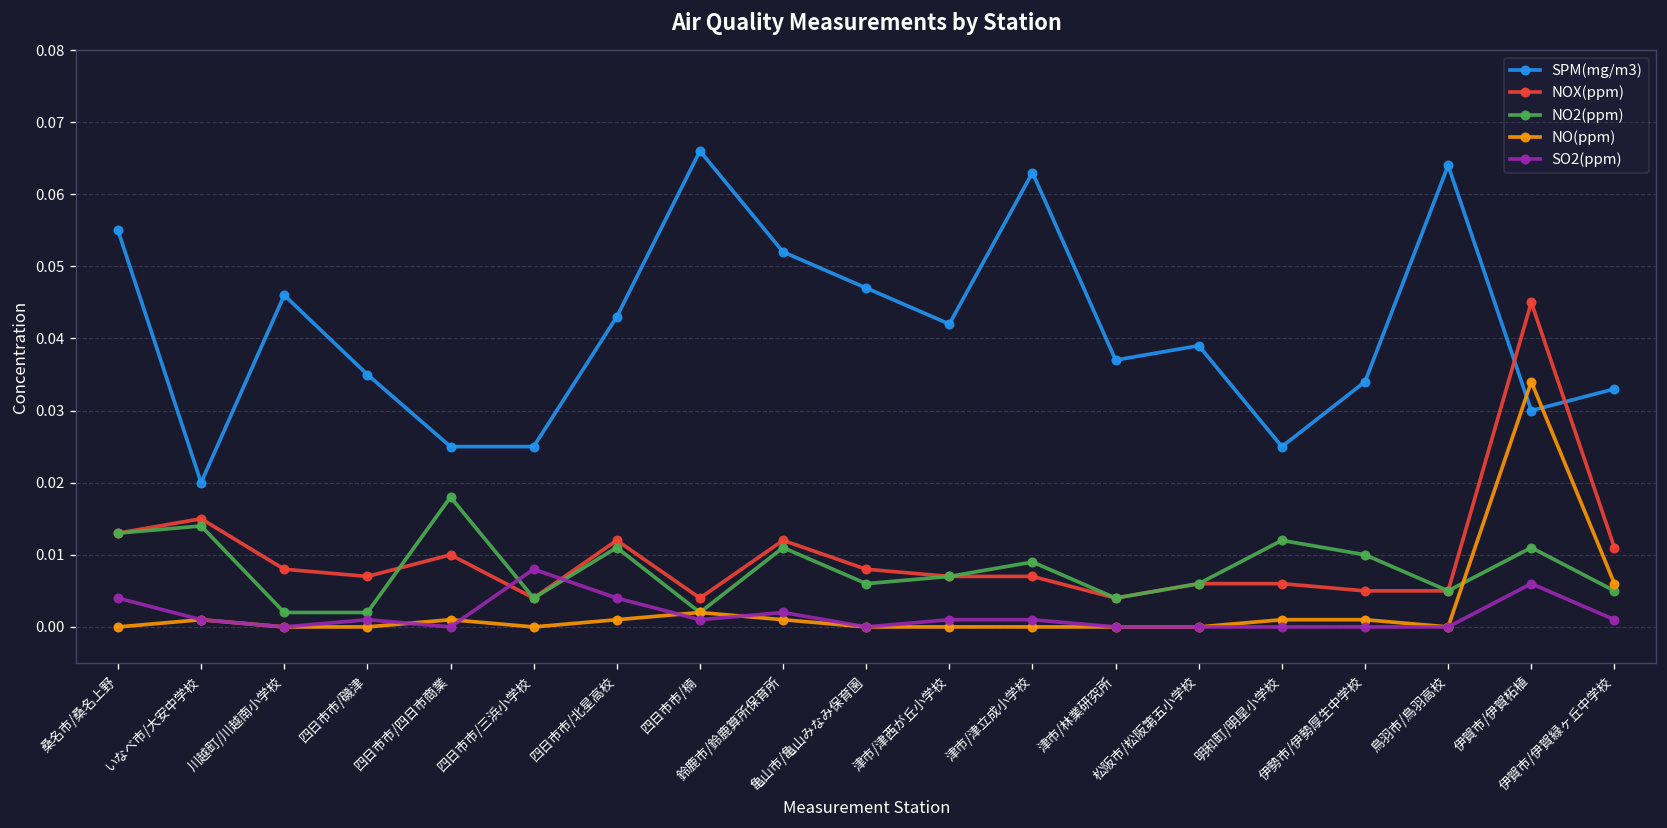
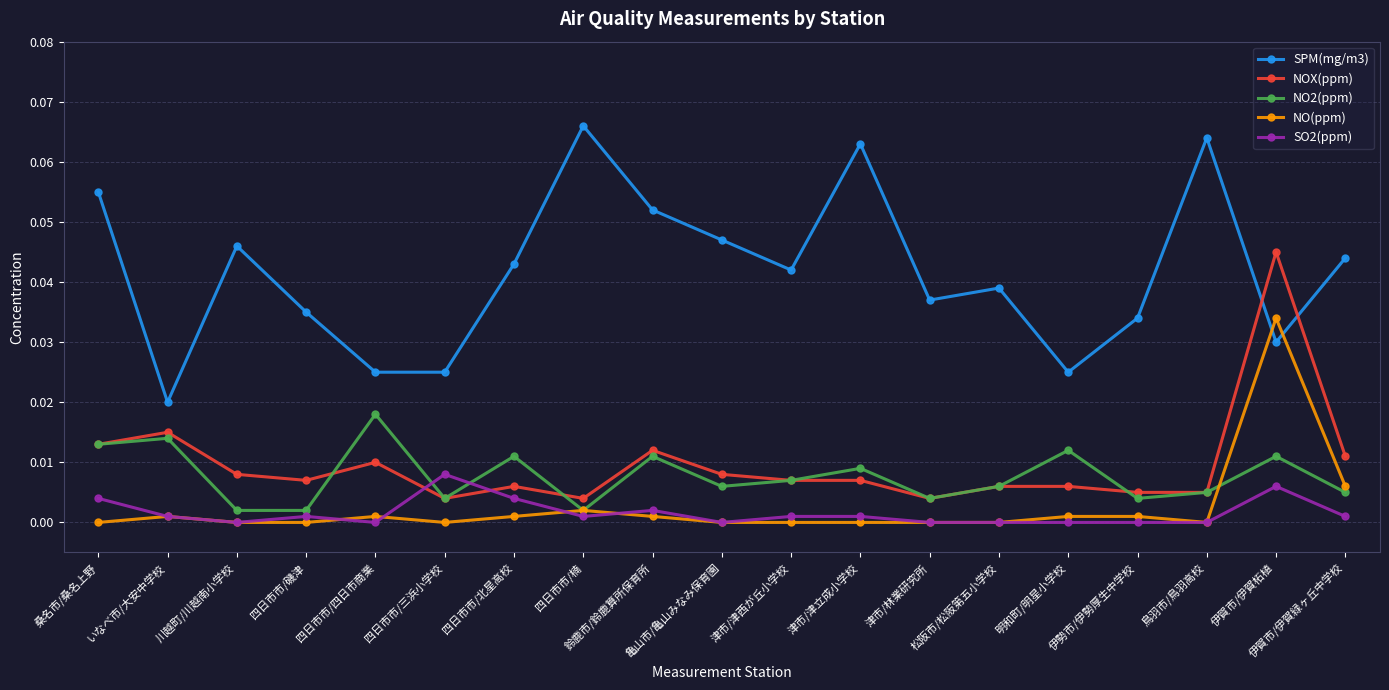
  {
    "SPM(mg/m3)": {
      "桑名市/桑名上野": 0.055,
      "いなべ市/大安中学校": 0.020,
      "川越町/川越南小学校": 0.046,
      "四日市市/磯津": 0.035,
      "四日市市/四日市商業": 0.025,
      "四日市市/三浜小学校": 0.025,
      "四日市市/北星高校": 0.043,
      "四日市市/楠": 0.066,
      "鈴鹿市/鈴鹿算所保育所": 0.052,
      "亀山市/亀山みなみ保育園": 0.047,
      "津市/津西が丘小学校": 0.042,
      "津市/津立成小学校": 0.063,
      "津市/林業研究所": 0.037,
      "松阪市/松阪第五小学校": 0.039,
      "明和町/明星小学校": 0.025,
      "伊勢市/伊勢厚生中学校": 0.034,
      "鳥羽市/鳥羽高校": 0.064,
      "伊賀市/伊賀柘植": 0.030,
-     "伊賀市/伊賀緑ヶ丘中学校": 0.033
+     "伊賀市/伊賀緑ヶ丘中学校": 0.044
    },
    "NOX(ppm)": {
      "いなべ市/大安中学校": 0.015,
      "川越町/川越南小学校": 0.008,
      "四日市市/磯津": 0.007,
      "四日市市/四日市商業": 0.010,
-     "四日市市/北星高校": 0.012,
+     "四日市市/北星高校": 0.006,
      "四日市市/楠": 0.004,
      "鈴鹿市/鈴鹿算所保育所": 0.012,
      "亀山市/亀山みなみ保育園": 0.008,
      "津市/津立成小学校": 0.007,
      "明和町/明星小学校": 0.006,
      "伊勢市/伊勢厚生中学校": 0.005,
      "伊賀市/伊賀柘植": 0.045,
      "伊賀市/伊賀緑ヶ丘中学校": 0.011
    },
    "NO2(ppm)": {
      "いなべ市/大安中学校": 0.014,
      "川越町/川越南小学校": 0.002,
      "四日市市/磯津": 0.002,
      "四日市市/四日市商業": 0.018,
      "四日市市/北星高校": 0.011,
      "鈴鹿市/鈴鹿算所保育所": 0.011,
      "亀山市/亀山みなみ保育園": 0.006,
      "津市/津立成小学校": 0.009,
      "明和町/明星小学校": 0.012,
-     "伊勢市/伊勢厚生中学校": 0.010,
+     "伊勢市/伊勢厚生中学校": 0.004,
      "伊賀市/伊賀柘植": 0.011,
      "伊賀市/伊賀緑ヶ丘中学校": 0.005
    },
    "NO(ppm)": {
      "桑名市/桑名上野": 0.000,
      "四日市市/磯津": 0.000,
      "四日市市/四日市商業": 0.001,
      "四日市市/三浜小学校": 0.000,
      "四日市市/北星高校": 0.001,
      "鈴鹿市/鈴鹿算所保育所": 0.001,
      "津市/津西が丘小学校": 0.000,
      "津市/津立成小学校": 0.000,
      "明和町/明星小学校": 0.001,
      "伊勢市/伊勢厚生中学校": 0.001,
      "伊賀市/伊賀柘植": 0.034,
      "伊賀市/伊賀緑ヶ丘中学校": 0.006
    },
    "SO2(ppm)": {
      "桑名市/桑名上野": 0.004,
      "四日市市/磯津": 0.001,
      "四日市市/四日市商業": 0.000,
      "四日市市/三浜小学校": 0.008,
      "四日市市/北星高校": 0.004,
      "四日市市/楠": 0.001,
      "鈴鹿市/鈴鹿算所保育所": 0.002,
      "津市/津西が丘小学校": 0.001,
      "津市/津立成小学校": 0.001,
      "明和町/明星小学校": 0.000,
      "伊勢市/伊勢厚生中学校": 0.000,
      "伊賀市/伊賀柘植": 0.006,
      "伊賀市/伊賀緑ヶ丘中学校": 0.001
    }
  }
